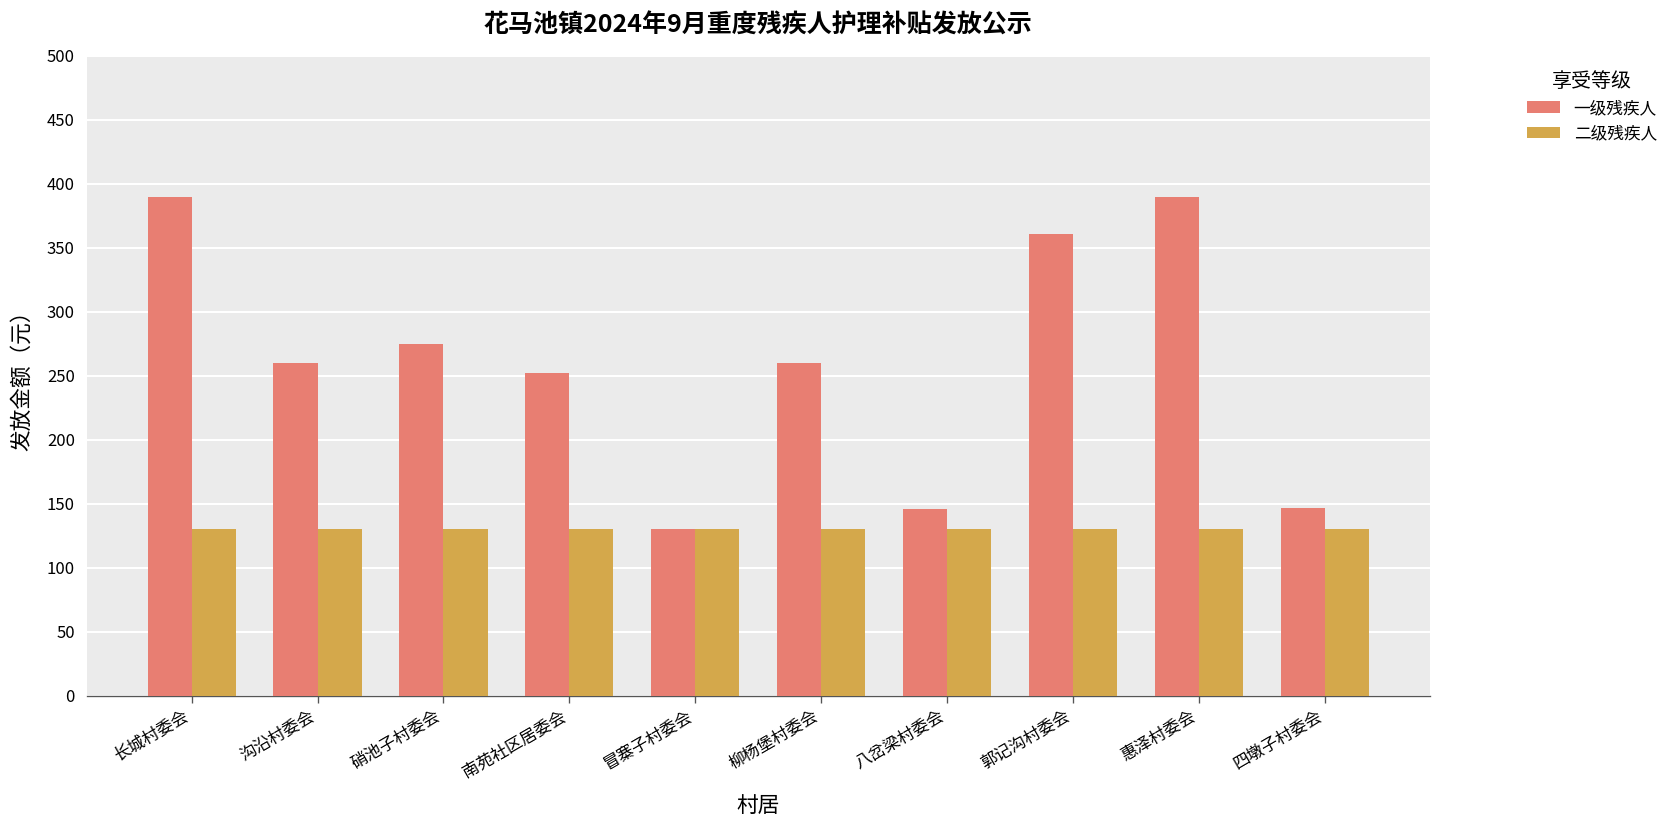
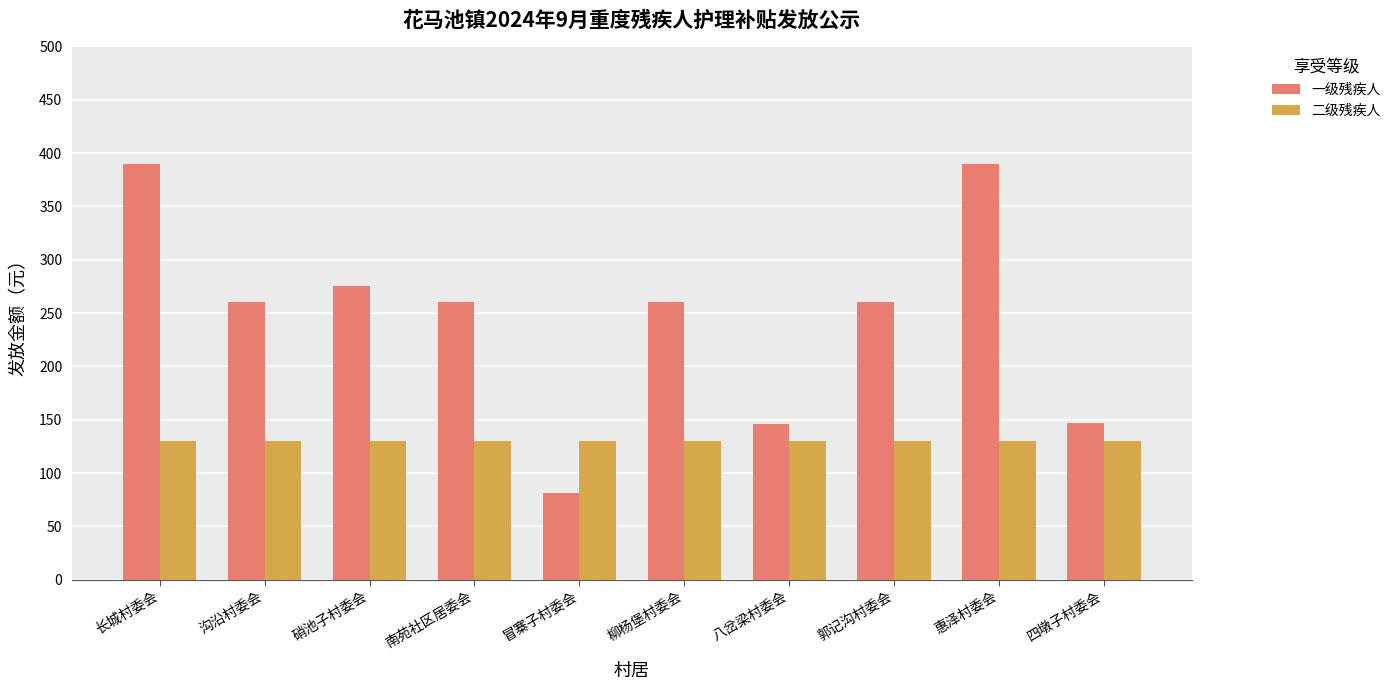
  {
    "一级残疾人": {
      "长城村委会": 390,
      "沟沿村委会": 260,
      "硝池子村委会": 275,
-     "南苑社区居委会": 252,
-     "冒寨子村委会": 130,
+     "南苑社区居委会": 260,
+     "冒寨子村委会": 81,
      "柳杨堡村委会": 260,
      "八岔梁村委会": 146,
-     "郭记沟村委会": 361,
+     "郭记沟村委会": 260,
      "惠泽村委会": 390,
      "四墩子村委会": 147
    },
    "二级残疾人": {
      "长城村委会": 130,
      "沟沿村委会": 130,
      "硝池子村委会": 130,
      "南苑社区居委会": 130,
      "冒寨子村委会": 130,
      "柳杨堡村委会": 130,
      "八岔梁村委会": 130,
      "郭记沟村委会": 130,
      "惠泽村委会": 130,
      "四墩子村委会": 130
    }
  }
